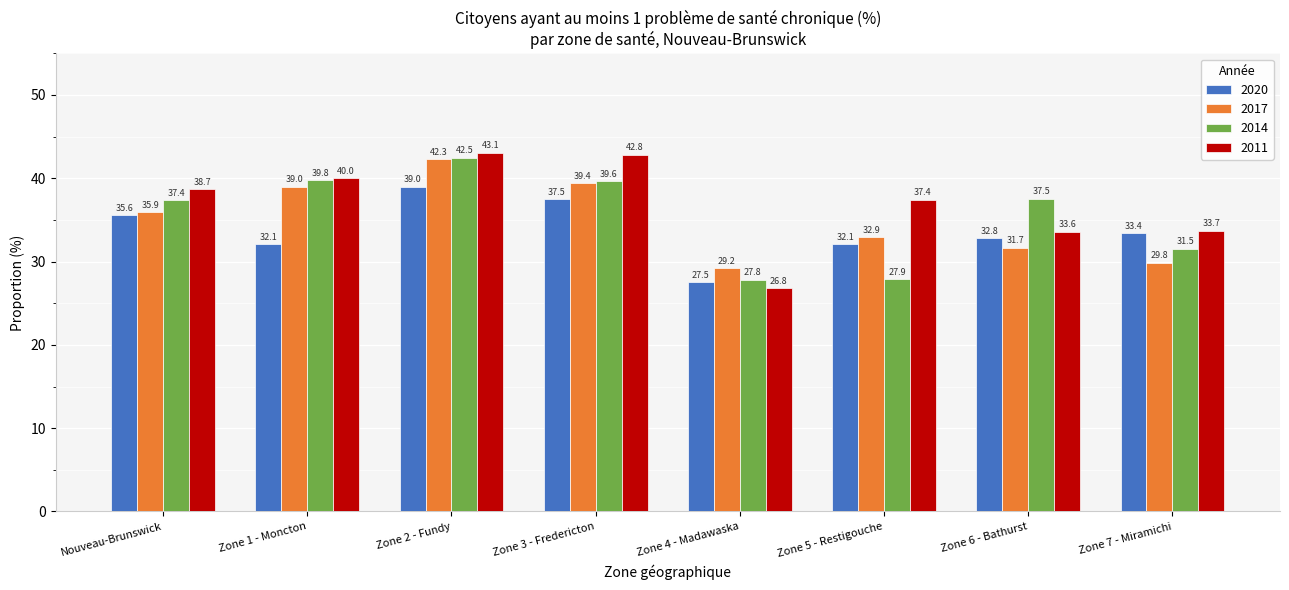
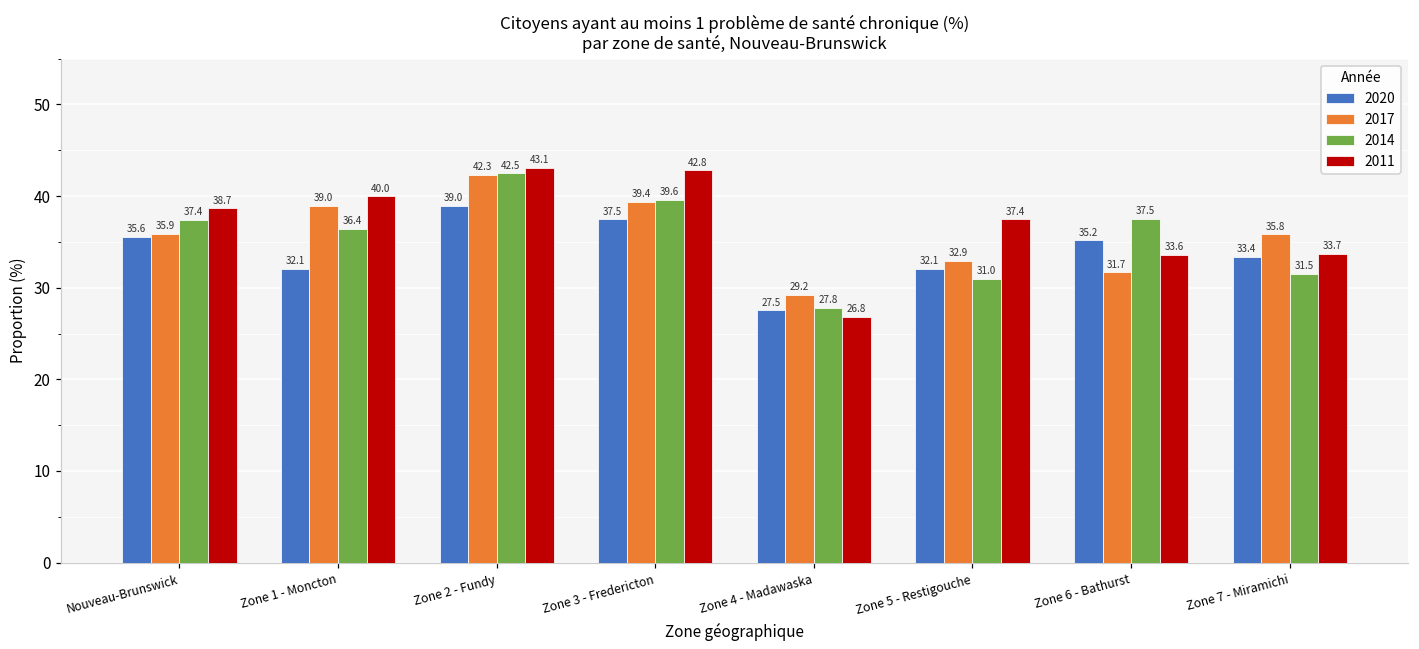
  {
    "2020": {
      "Nouveau-Brunswick": 35.6,
      "Zone 1 - Moncton": 32.1,
      "Zone 2 - Fundy": 39.0,
      "Zone 3 - Fredericton": 37.5,
      "Zone 4 - Madawaska": 27.5,
      "Zone 5 - Restigouche": 32.1,
-     "Zone 6 - Bathurst": 32.8,
+     "Zone 6 - Bathurst": 35.2,
      "Zone 7 - Miramichi": 33.4
    },
    "2017": {
      "Nouveau-Brunswick": 35.9,
      "Zone 1 - Moncton": 39.0,
      "Zone 2 - Fundy": 42.3,
      "Zone 3 - Fredericton": 39.4,
      "Zone 4 - Madawaska": 29.2,
      "Zone 5 - Restigouche": 32.9,
      "Zone 6 - Bathurst": 31.7,
-     "Zone 7 - Miramichi": 29.8
+     "Zone 7 - Miramichi": 35.8
    },
    "2014": {
      "Nouveau-Brunswick": 37.4,
-     "Zone 1 - Moncton": 39.8,
+     "Zone 1 - Moncton": 36.4,
      "Zone 2 - Fundy": 42.5,
      "Zone 3 - Fredericton": 39.6,
      "Zone 4 - Madawaska": 27.8,
-     "Zone 5 - Restigouche": 27.9,
+     "Zone 5 - Restigouche": 31.0,
      "Zone 6 - Bathurst": 37.5,
      "Zone 7 - Miramichi": 31.5
    },
    "2011": {
      "Nouveau-Brunswick": 38.7,
      "Zone 1 - Moncton": 40.0,
      "Zone 2 - Fundy": 43.1,
      "Zone 3 - Fredericton": 42.8,
      "Zone 4 - Madawaska": 26.8,
      "Zone 5 - Restigouche": 37.4,
      "Zone 6 - Bathurst": 33.6,
      "Zone 7 - Miramichi": 33.7
    }
  }
